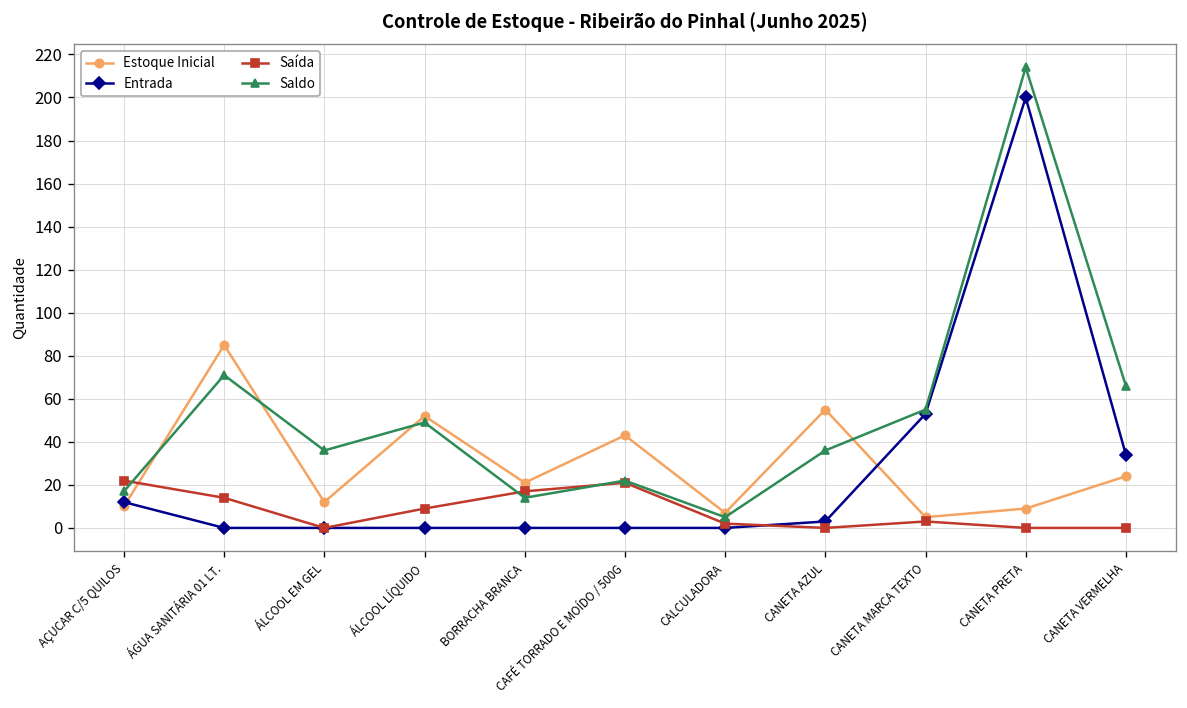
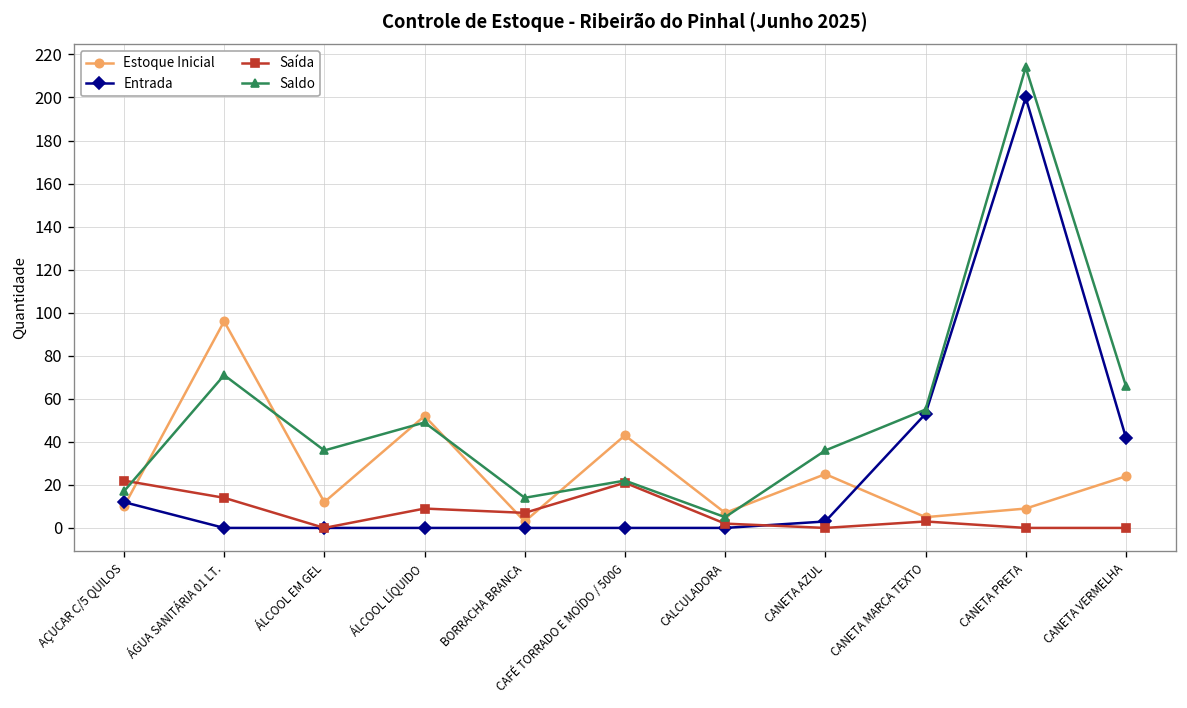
  {
    "Estoque Inicial": {
      "AÇUCAR C/5 QUILOS": 10,
-     "ÁGUA SANITÁRIA 01 LT.": 85,
+     "ÁGUA SANITÁRIA 01 LT.": 96,
      "ÁLCOOL EM GEL": 12,
      "ÁLCOOL LÍQUIDO": 52,
-     "BORRACHA BRANCA": 21,
+     "BORRACHA BRANCA": 3,
      "CAFÉ TORRADO E MOÍDO / 500G": 43,
      "CALCULADORA": 7,
-     "CANETA AZUL": 55,
+     "CANETA AZUL": 25,
      "CANETA MARCA TEXTO": 5,
      "CANETA PRETA": 9,
      "CANETA VERMELHA": 24
    },
    "Entrada": {
      "AÇUCAR C/5 QUILOS": 12,
      "ÁGUA SANITÁRIA 01 LT.": 0,
      "ÁLCOOL LÍQUIDO": 0,
      "BORRACHA BRANCA": 0,
      "CAFÉ TORRADO E MOÍDO / 500G": 0,
      "CALCULADORA": 0,
      "CANETA AZUL": 3,
      "CANETA MARCA TEXTO": 53,
      "CANETA PRETA": 200,
-     "CANETA VERMELHA": 34
+     "CANETA VERMELHA": 42
    },
    "Saída": {
      "AÇUCAR C/5 QUILOS": 22,
      "ÁGUA SANITÁRIA 01 LT.": 14,
      "ÁLCOOL LÍQUIDO": 9,
-     "BORRACHA BRANCA": 17,
+     "BORRACHA BRANCA": 7,
      "CALCULADORA": 2,
      "CANETA AZUL": 0,
      "CANETA MARCA TEXTO": 3,
      "CANETA PRETA": 0,
      "CANETA VERMELHA": 0
    },
    "Saldo": {
      "AÇUCAR C/5 QUILOS": 17,
      "ÁGUA SANITÁRIA 01 LT.": 71,
      "ÁLCOOL EM GEL": 36,
      "ÁLCOOL LÍQUIDO": 49,
      "BORRACHA BRANCA": 14,
      "CALCULADORA": 5,
      "CANETA AZUL": 36,
      "CANETA MARCA TEXTO": 55,
      "CANETA PRETA": 214,
      "CANETA VERMELHA": 66
    }
  }
